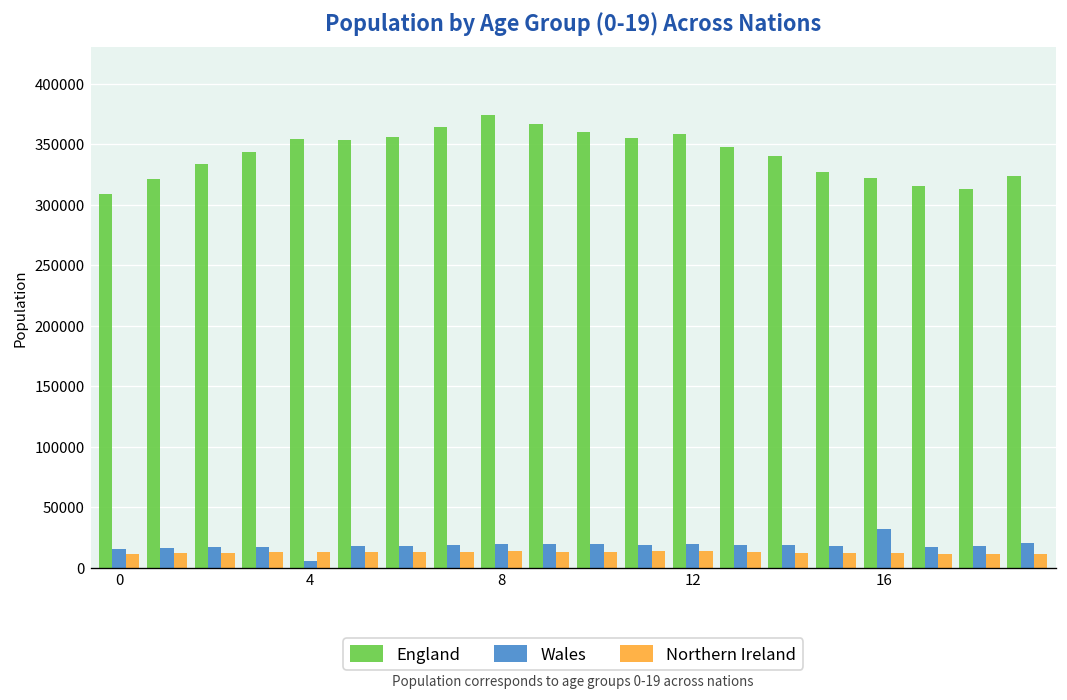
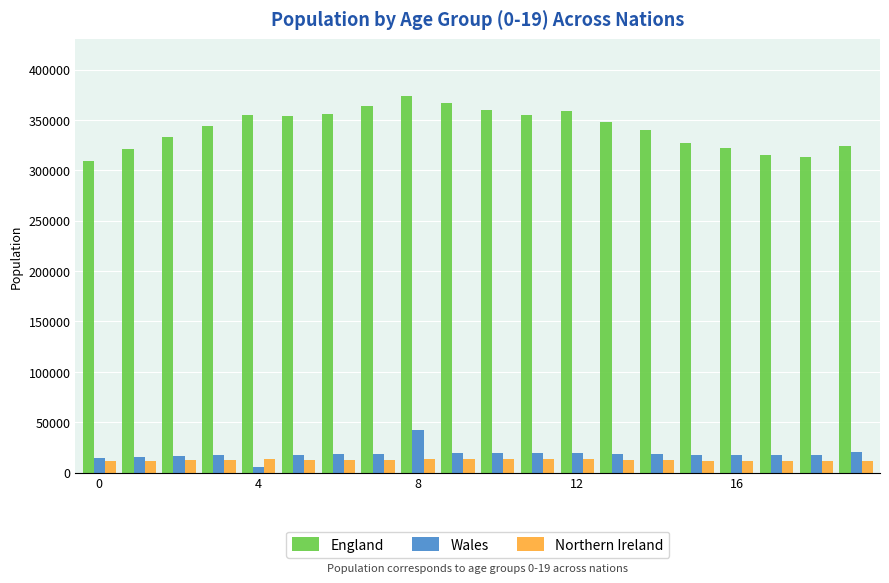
  {
    "Wales": {
      "0": 15000,
      "4": 5000,
-     "8": 19000,
+     "8": 43000,
      "12": 19000,
-     "16": 32000
+     "16": 17000
    }
  }
